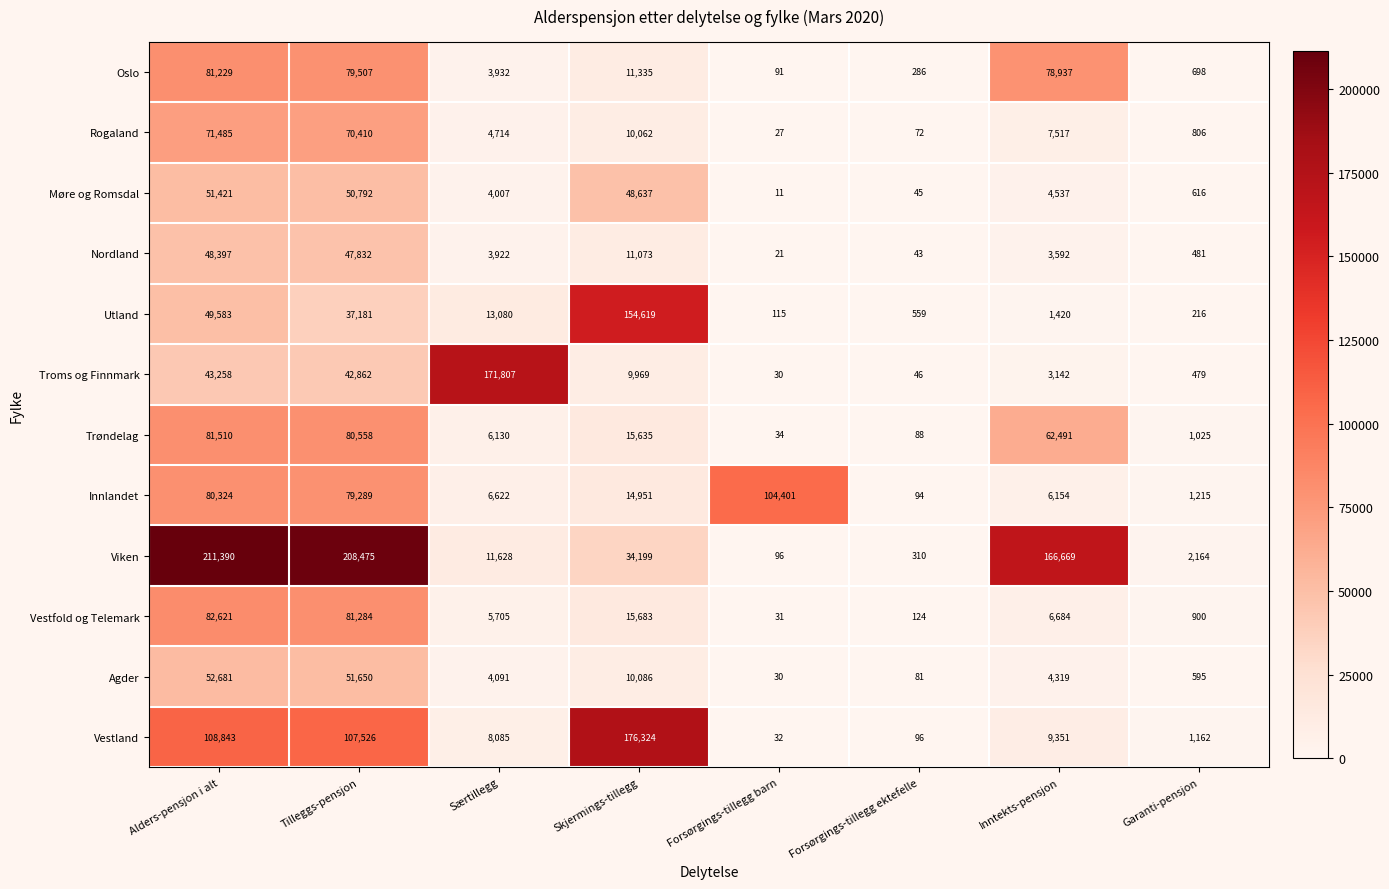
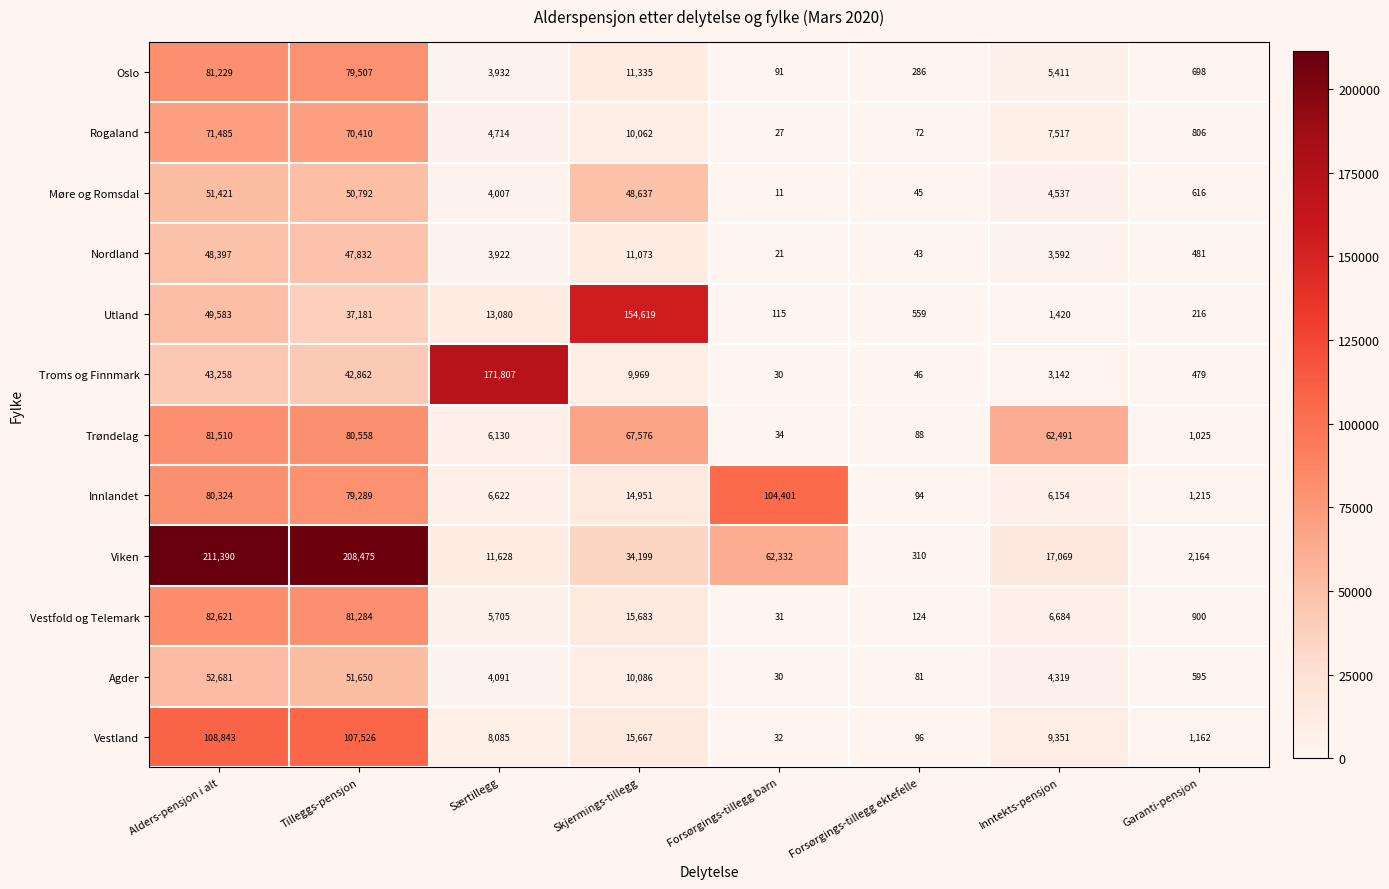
  {
    "Oslo": {
      "Alders-pensjon i alt": "81,229",
      "Tilleggs-pensjon": "79,507",
      "Særtillegg": "3,932",
      "Skjermings-tillegg": "11,335",
      "Forsørgings-tillegg barn": "91",
      "Forsørgings-tillegg ektefelle": "286",
-     "Inntekts-pensjon": "78,937",
+     "Inntekts-pensjon": "5,411",
      "Garanti-pensjon": "698"
    },
    "Rogaland": {
      "Alders-pensjon i alt": "71,485",
      "Tilleggs-pensjon": "70,410",
      "Særtillegg": "4,714",
      "Skjermings-tillegg": "10,062",
      "Forsørgings-tillegg barn": "27",
      "Forsørgings-tillegg ektefelle": "72",
      "Inntekts-pensjon": "7,517",
      "Garanti-pensjon": "806"
    },
    "Møre og Romsdal": {
      "Alders-pensjon i alt": "51,421",
      "Tilleggs-pensjon": "50,792",
      "Særtillegg": "4,007",
      "Skjermings-tillegg": "48,637",
      "Forsørgings-tillegg barn": "11",
      "Forsørgings-tillegg ektefelle": "45",
      "Inntekts-pensjon": "4,537",
      "Garanti-pensjon": "616"
    },
    "Nordland": {
      "Alders-pensjon i alt": "48,397",
      "Tilleggs-pensjon": "47,832",
      "Særtillegg": "3,922",
      "Skjermings-tillegg": "11,073",
      "Forsørgings-tillegg barn": "21",
      "Forsørgings-tillegg ektefelle": "43",
      "Inntekts-pensjon": "3,592",
      "Garanti-pensjon": "481"
    },
    "Utland": {
      "Alders-pensjon i alt": "49,583",
      "Tilleggs-pensjon": "37,181",
      "Særtillegg": "13,080",
      "Skjermings-tillegg": "154,619",
      "Forsørgings-tillegg barn": "115",
      "Forsørgings-tillegg ektefelle": "559",
      "Inntekts-pensjon": "1,420",
      "Garanti-pensjon": "216"
    },
    "Troms og Finnmark": {
      "Alders-pensjon i alt": "43,258",
      "Tilleggs-pensjon": "42,862",
      "Særtillegg": "171,807",
      "Skjermings-tillegg": "9,969",
      "Forsørgings-tillegg barn": "30",
      "Forsørgings-tillegg ektefelle": "46",
      "Inntekts-pensjon": "3,142",
      "Garanti-pensjon": "479"
    },
    "Trøndelag": {
      "Alders-pensjon i alt": "81,510",
      "Tilleggs-pensjon": "80,558",
      "Særtillegg": "6,130",
-     "Skjermings-tillegg": "15,635",
+     "Skjermings-tillegg": "67,576",
      "Forsørgings-tillegg barn": "34",
      "Forsørgings-tillegg ektefelle": "88",
      "Inntekts-pensjon": "62,491",
      "Garanti-pensjon": "1,025"
    },
    "Innlandet": {
      "Alders-pensjon i alt": "80,324",
      "Tilleggs-pensjon": "79,289",
      "Særtillegg": "6,622",
      "Skjermings-tillegg": "14,951",
      "Forsørgings-tillegg barn": "104,401",
      "Forsørgings-tillegg ektefelle": "94",
      "Inntekts-pensjon": "6,154",
      "Garanti-pensjon": "1,215"
    },
    "Viken": {
      "Alders-pensjon i alt": "211,390",
      "Tilleggs-pensjon": "208,475",
      "Særtillegg": "11,628",
      "Skjermings-tillegg": "34,199",
-     "Forsørgings-tillegg barn": "96",
+     "Forsørgings-tillegg barn": "62,332",
      "Forsørgings-tillegg ektefelle": "310",
-     "Inntekts-pensjon": "166,669",
+     "Inntekts-pensjon": "17,069",
      "Garanti-pensjon": "2,164"
    },
    "Vestfold og Telemark": {
      "Alders-pensjon i alt": "82,621",
      "Tilleggs-pensjon": "81,284",
      "Særtillegg": "5,705",
      "Skjermings-tillegg": "15,683",
      "Forsørgings-tillegg barn": "31",
      "Forsørgings-tillegg ektefelle": "124",
      "Inntekts-pensjon": "6,684",
      "Garanti-pensjon": "900"
    },
    "Agder": {
      "Alders-pensjon i alt": "52,681",
      "Tilleggs-pensjon": "51,650",
      "Særtillegg": "4,091",
      "Skjermings-tillegg": "10,086",
      "Forsørgings-tillegg barn": "30",
      "Forsørgings-tillegg ektefelle": "81",
      "Inntekts-pensjon": "4,319",
      "Garanti-pensjon": "595"
    },
    "Vestland": {
      "Alders-pensjon i alt": "108,843",
      "Tilleggs-pensjon": "107,526",
      "Særtillegg": "8,085",
-     "Skjermings-tillegg": "176,324",
+     "Skjermings-tillegg": "15,667",
      "Forsørgings-tillegg barn": "32",
      "Forsørgings-tillegg ektefelle": "96",
      "Inntekts-pensjon": "9,351",
      "Garanti-pensjon": "1,162"
    }
  }
